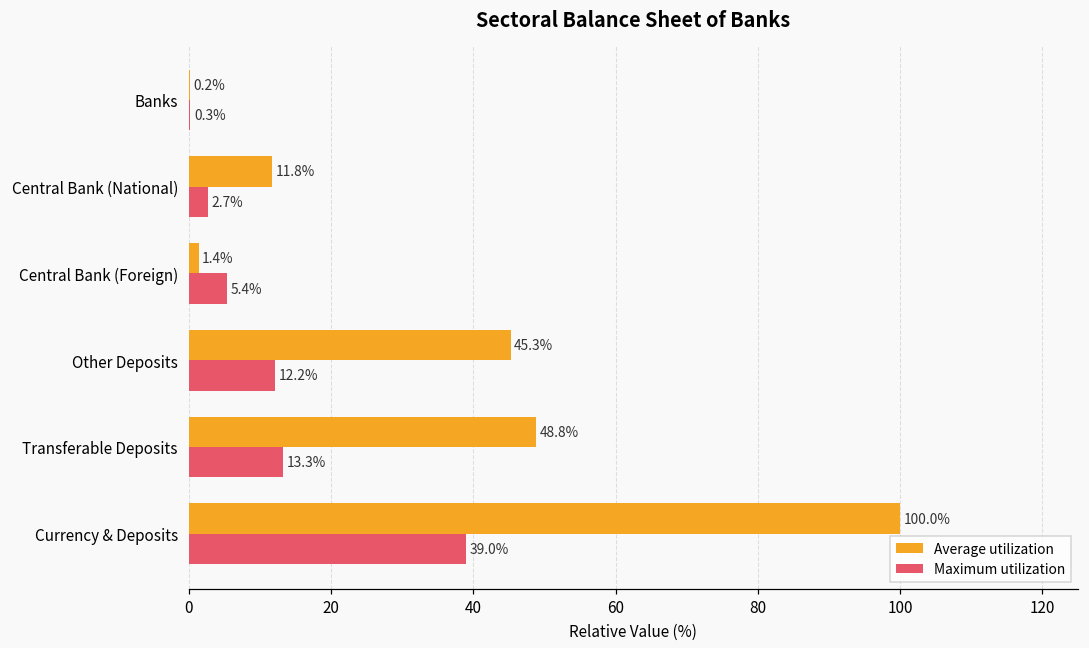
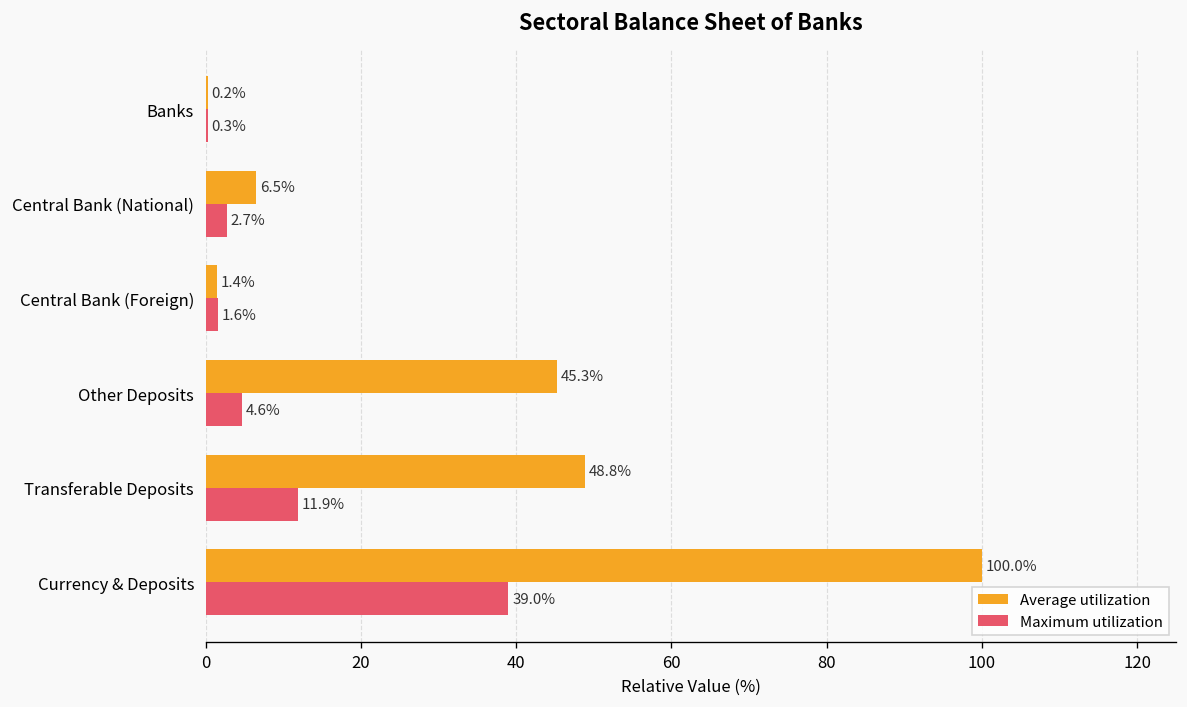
  {
    "Average utilization": {
      "Banks": "0.2%",
-     "Central Bank (National)": "11.8%",
+     "Central Bank (National)": "6.5%",
      "Central Bank (Foreign)": "1.4%",
      "Other Deposits": "45.3%",
      "Transferable Deposits": "48.8%",
      "Currency & Deposits": "100.0%"
    },
    "Maximum utilization": {
      "Banks": "0.3%",
      "Central Bank (National)": "2.7%",
-     "Central Bank (Foreign)": "5.4%",
-     "Other Deposits": "12.2%",
-     "Transferable Deposits": "13.3%",
+     "Central Bank (Foreign)": "1.6%",
+     "Other Deposits": "4.6%",
+     "Transferable Deposits": "11.9%",
      "Currency & Deposits": "39.0%"
    }
  }
